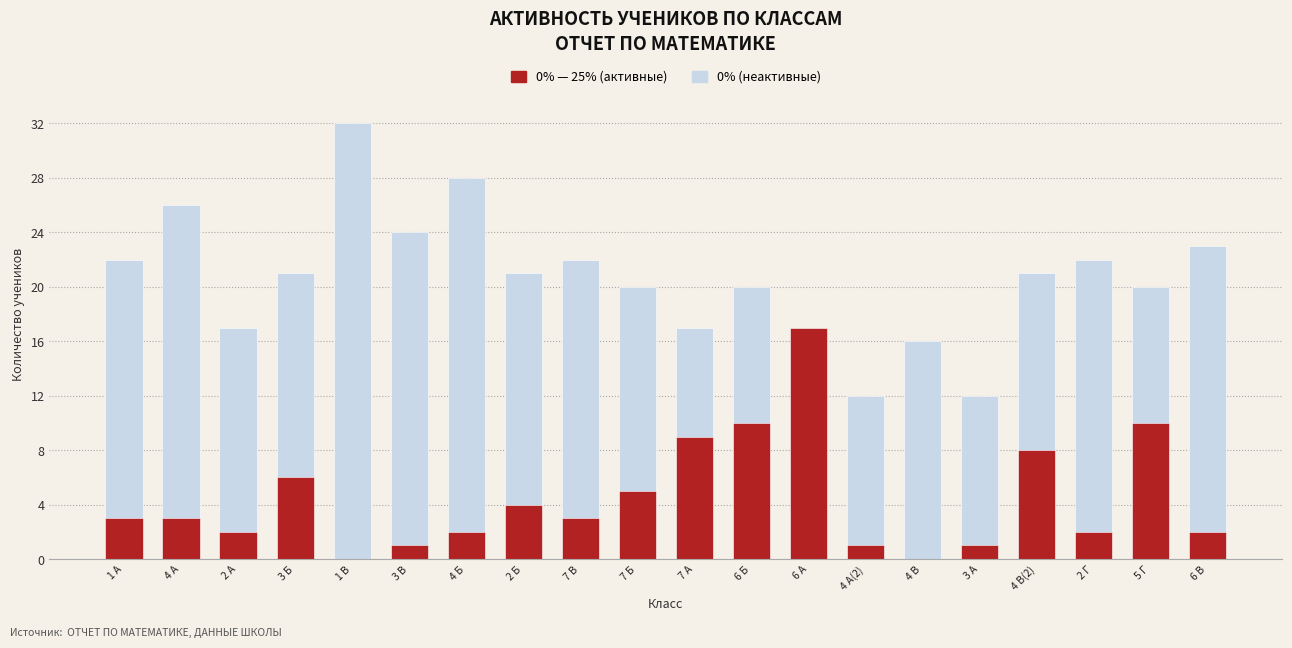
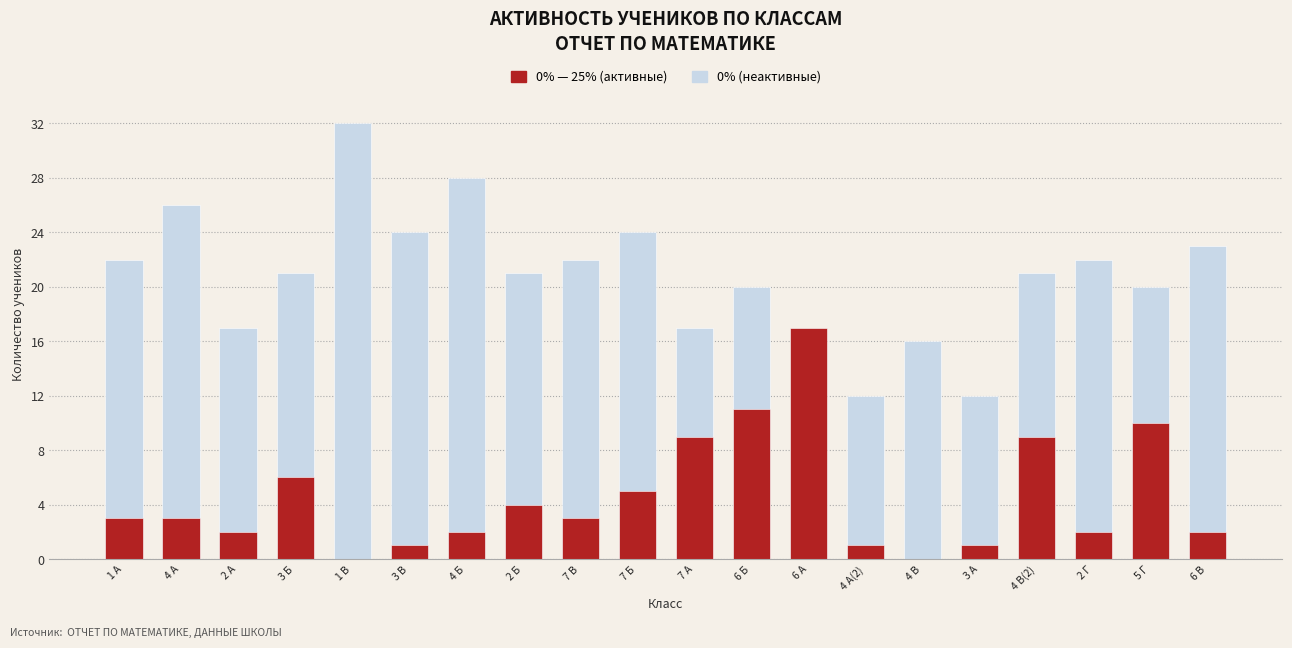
  {
    "0% (неактивные)": {
      "1 А": 22,
      "4 А": 26,
      "2 А": 17,
      "3 Б": 21,
      "1 В": 32,
      "3 В": 24,
      "4 Б": 28,
      "2 Б": 21,
      "7 В": 22,
-     "7 Б": 20,
+     "7 Б": 24,
      "7 А": 17,
      "6 Б": 20,
      "4 А(2)": 12,
      "4 В": 16,
      "3 А": 12,
      "4 В(2)": 21,
      "2 Г": 22,
      "5 Г": 20,
      "6 В": 23
    },
    "0% — 25% (активные)": {
      "1 В": 0,
-     "6 Б": 10,
+     "6 Б": 11,
      "6 А": 17,
      "4 В": 0,
-     "4 В(2)": 8
+     "4 В(2)": 9
    }
  }
